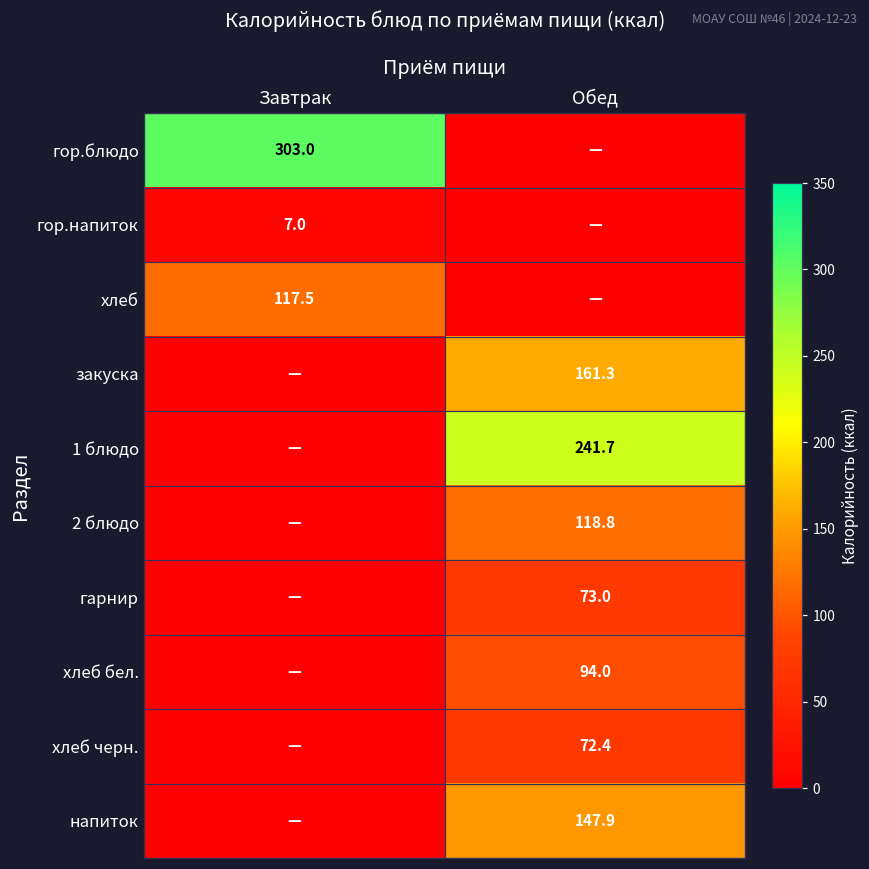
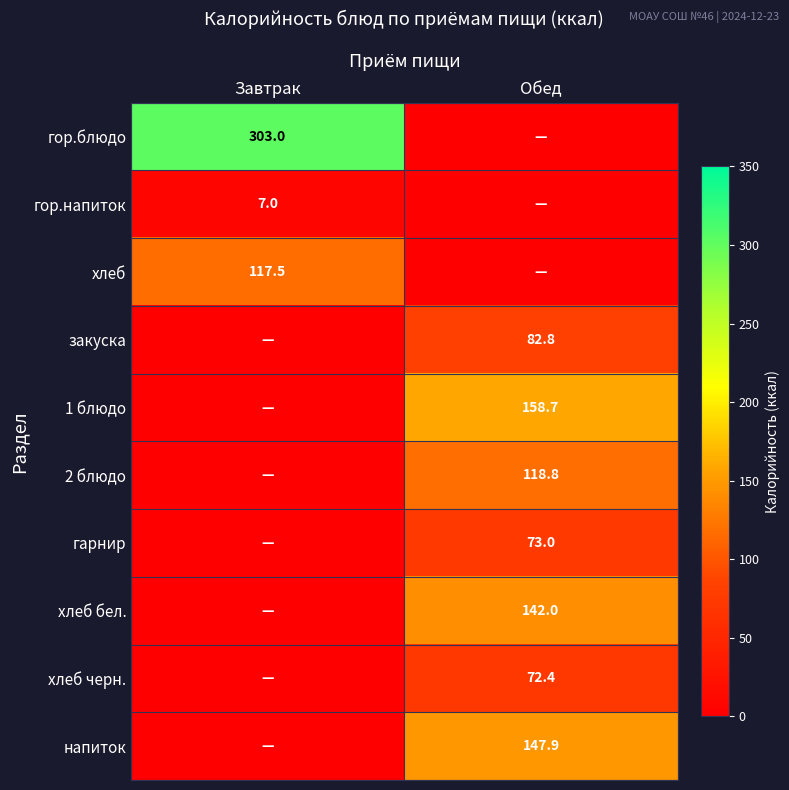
  {
    "гор.блюдо": {
      "Завтрак": 303.0
    },
    "гор.напиток": {
      "Завтрак": 7.0
    },
    "хлеб": {
      "Завтрак": 117.5
    },
    "закуска": {
-     "Обед": 161.3
+     "Обед": 82.8
    },
    "1 блюдо": {
-     "Обед": 241.7
+     "Обед": 158.7
    },
    "2 блюдо": {
      "Обед": 118.8
    },
    "гарнир": {
      "Обед": 73.0
    },
    "хлеб бел.": {
-     "Обед": 94.0
+     "Обед": 142.0
    },
    "хлеб черн.": {
      "Обед": 72.4
    },
    "напиток": {
      "Обед": 147.9
    }
  }
